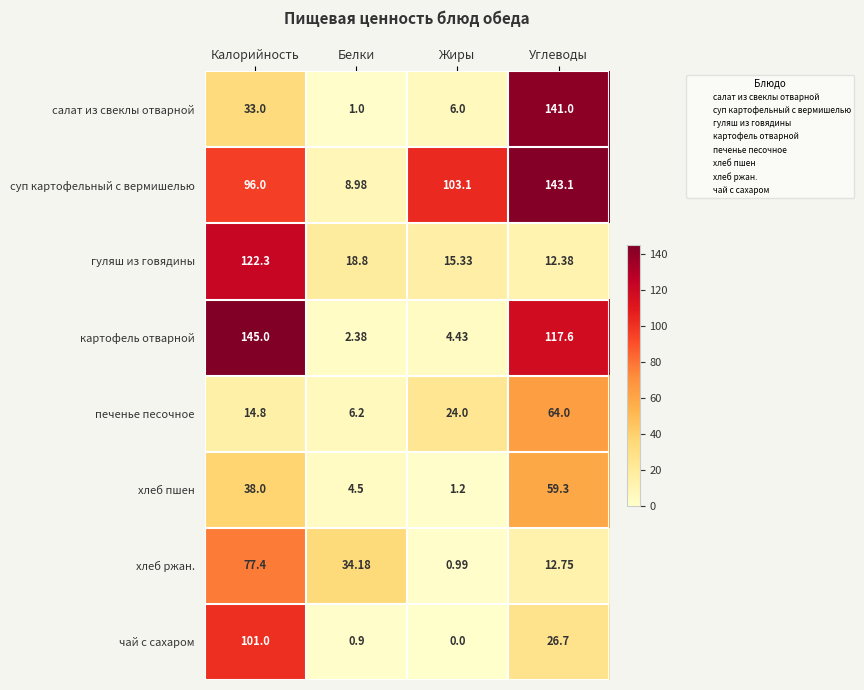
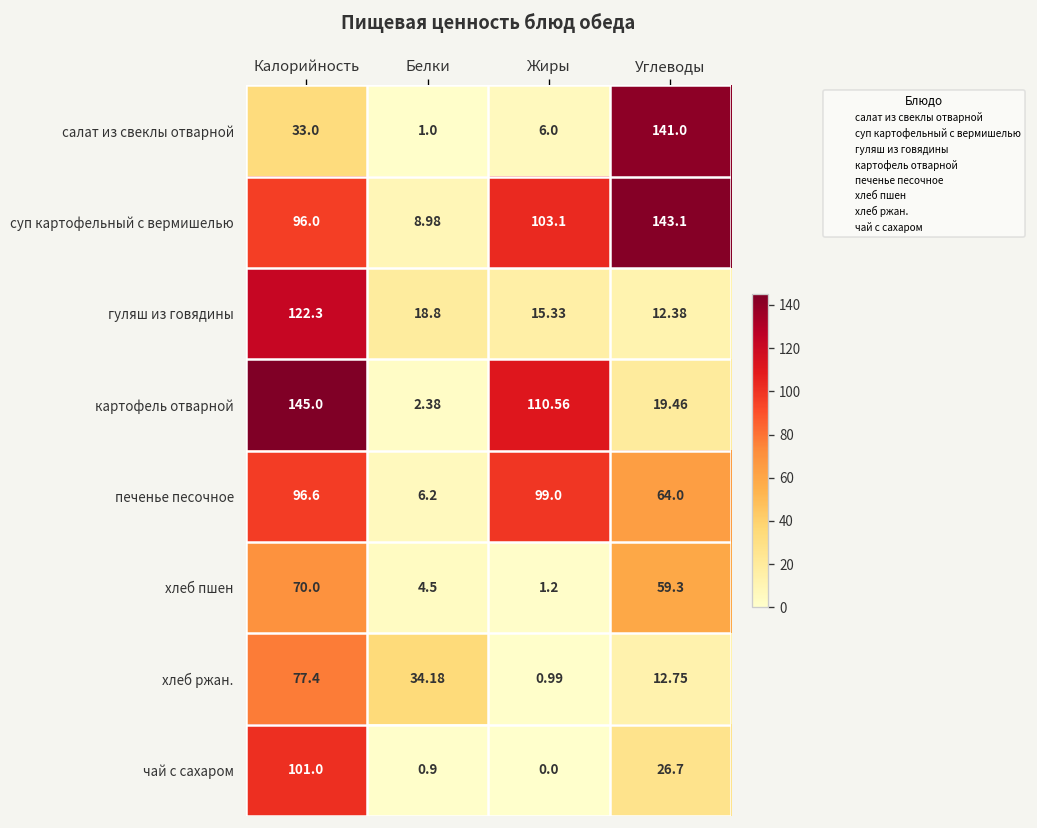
  {
    "салат из свеклы отварной": {
      "Калорийность": 33.0,
      "Белки": 1.0,
      "Жиры": 6.0,
      "Углеводы": 141.0
    },
    "суп картофельный с вермишелью": {
      "Калорийность": 96.0,
      "Белки": 8.98,
      "Жиры": 103.1,
      "Углеводы": 143.1
    },
    "гуляш из говядины": {
      "Калорийность": 122.3,
      "Белки": 18.8,
      "Жиры": 15.33,
      "Углеводы": 12.38
    },
    "картофель отварной": {
      "Калорийность": 145.0,
      "Белки": 2.38,
-     "Жиры": 4.43,
-     "Углеводы": 117.6
+     "Жиры": 110.56,
+     "Углеводы": 19.46
    },
    "печенье песочное": {
-     "Калорийность": 14.8,
+     "Калорийность": 96.6,
      "Белки": 6.2,
-     "Жиры": 24.0,
+     "Жиры": 99.0,
      "Углеводы": 64.0
    },
    "хлеб пшен": {
-     "Калорийность": 38.0,
+     "Калорийность": 70.0,
      "Белки": 4.5,
      "Жиры": 1.2,
      "Углеводы": 59.3
    },
    "хлеб ржан.": {
      "Калорийность": 77.4,
      "Белки": 34.18,
      "Жиры": 0.99,
      "Углеводы": 12.75
    },
    "чай с сахаром": {
      "Калорийность": 101.0,
      "Белки": 0.9,
      "Жиры": 0.0,
      "Углеводы": 26.7
    }
  }
